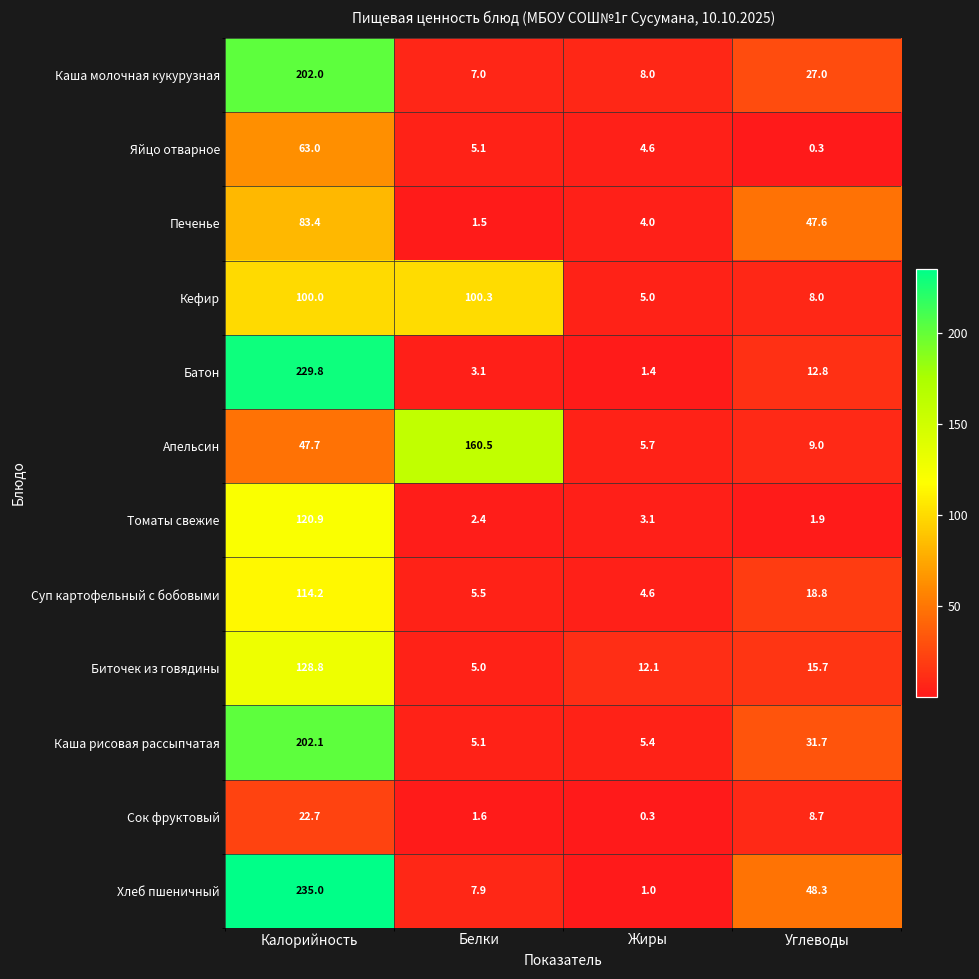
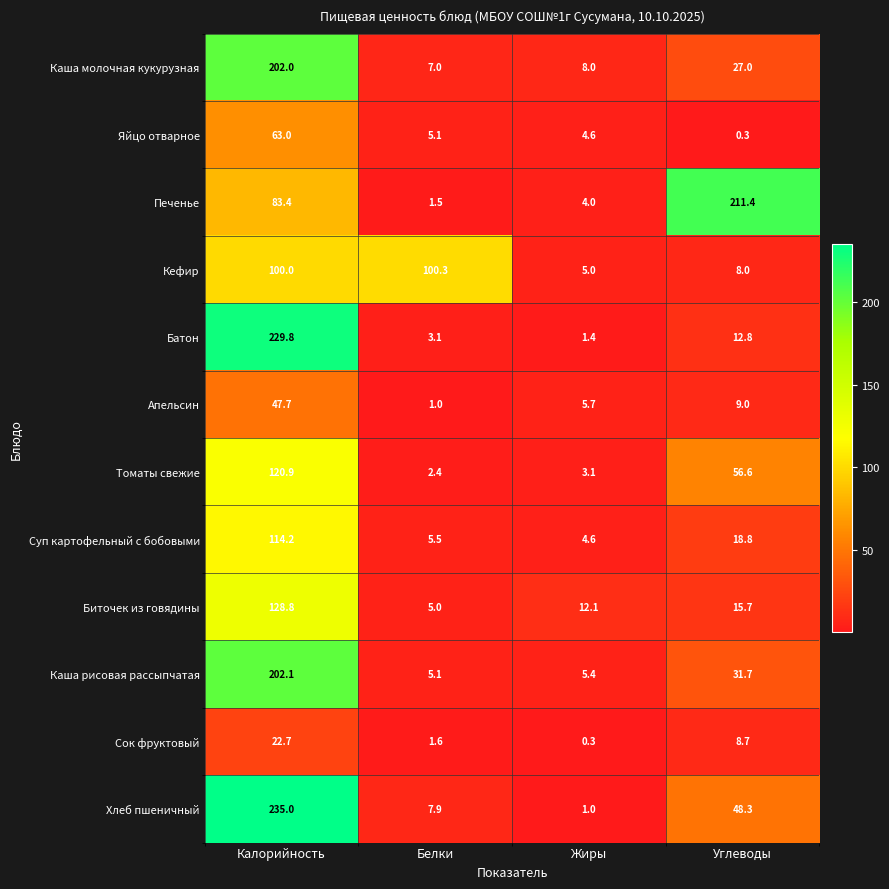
  {
    "Каша молочная кукурузная": {
      "Калорийность": 202.0,
      "Белки": 7.0,
      "Жиры": 8.0,
      "Углеводы": 27.0
    },
    "Яйцо отварное": {
      "Калорийность": 63.0,
      "Белки": 5.1,
      "Жиры": 4.6,
      "Углеводы": 0.3
    },
    "Печенье": {
      "Калорийность": 83.4,
      "Белки": 1.5,
      "Жиры": 4.0,
-     "Углеводы": 47.6
+     "Углеводы": 211.4
    },
    "Кефир": {
      "Калорийность": 100.0,
      "Белки": 100.3,
      "Жиры": 5.0,
      "Углеводы": 8.0
    },
    "Батон": {
      "Калорийность": 229.8,
      "Белки": 3.1,
      "Жиры": 1.4,
      "Углеводы": 12.8
    },
    "Апельсин": {
      "Калорийность": 47.7,
-     "Белки": 160.5,
+     "Белки": 1.0,
      "Жиры": 5.7,
      "Углеводы": 9.0
    },
    "Томаты свежие": {
      "Калорийность": 120.9,
      "Белки": 2.4,
      "Жиры": 3.1,
-     "Углеводы": 1.9
+     "Углеводы": 56.6
    },
    "Суп картофельный с бобовыми": {
      "Калорийность": 114.2,
      "Белки": 5.5,
      "Жиры": 4.6,
      "Углеводы": 18.8
    },
    "Биточек из говядины": {
      "Калорийность": 128.8,
      "Белки": 5.0,
      "Жиры": 12.1,
      "Углеводы": 15.7
    },
    "Каша рисовая рассыпчатая": {
      "Калорийность": 202.1,
      "Белки": 5.1,
      "Жиры": 5.4,
      "Углеводы": 31.7
    },
    "Сок фруктовый": {
      "Калорийность": 22.7,
      "Белки": 1.6,
      "Жиры": 0.3,
      "Углеводы": 8.7
    },
    "Хлеб пшеничный": {
      "Калорийность": 235.0,
      "Белки": 7.9,
      "Жиры": 1.0,
      "Углеводы": 48.3
    }
  }
